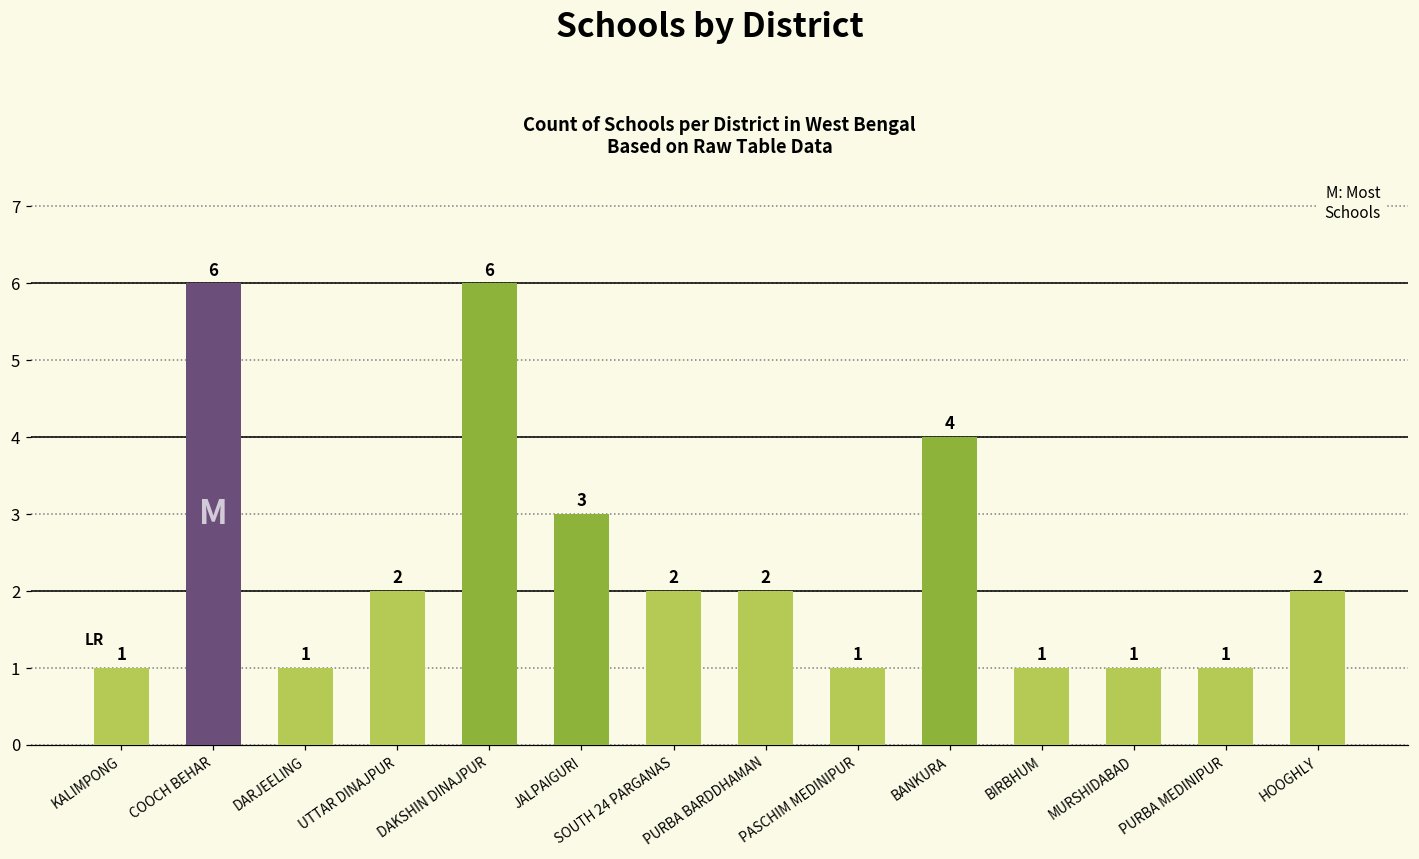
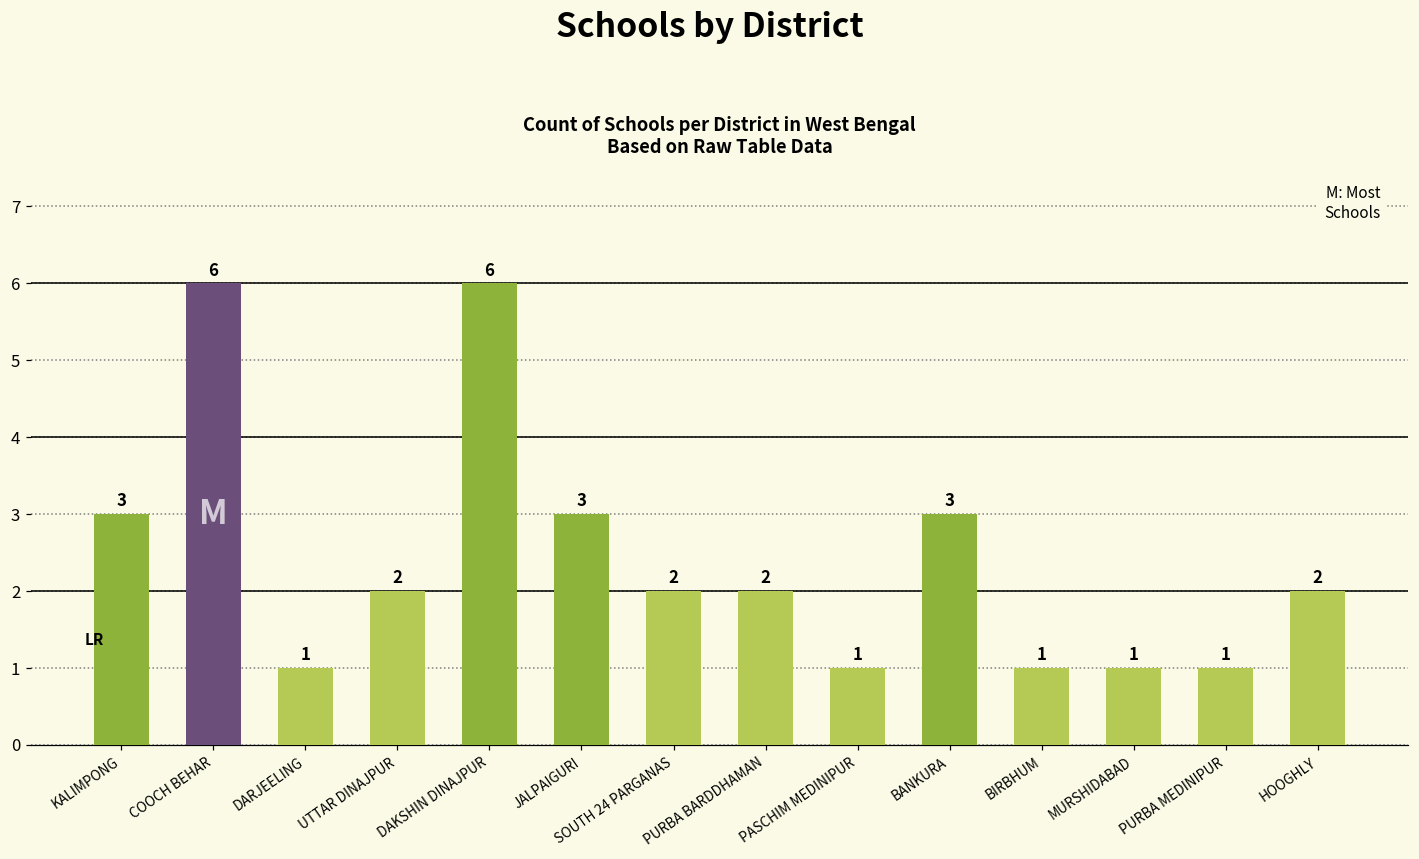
  {
-   "KALIMPONG": 1,
+   "KALIMPONG": 3,
    "COOCH BEHAR": 6,
    "DARJEELING": 1,
    "UTTAR DINAJPUR": 2,
    "DAKSHIN DINAJPUR": 6,
    "JALPAIGURI": 3,
    "SOUTH 24 PARGANAS": 2,
    "PURBA BARDDHAMAN": 2,
    "PASCHIM MEDINIPUR": 1,
-   "BANKURA": 4,
+   "BANKURA": 3,
    "BIRBHUM": 1,
    "MURSHIDABAD": 1,
    "PURBA MEDINIPUR": 1,
    "HOOGHLY": 2
  }
